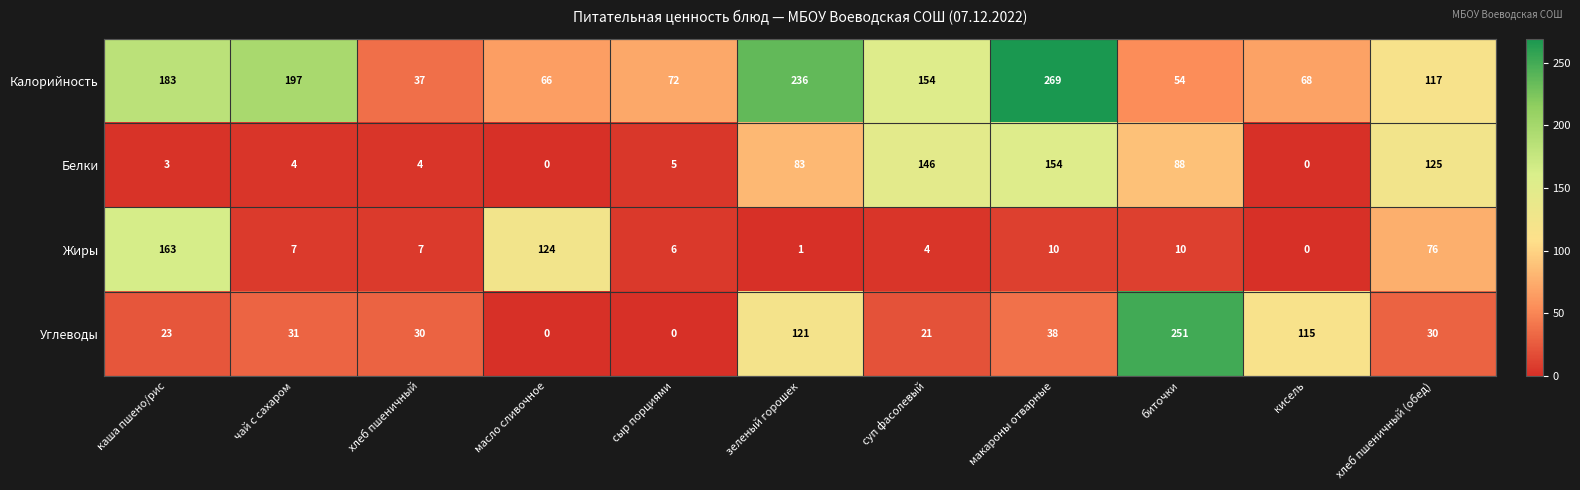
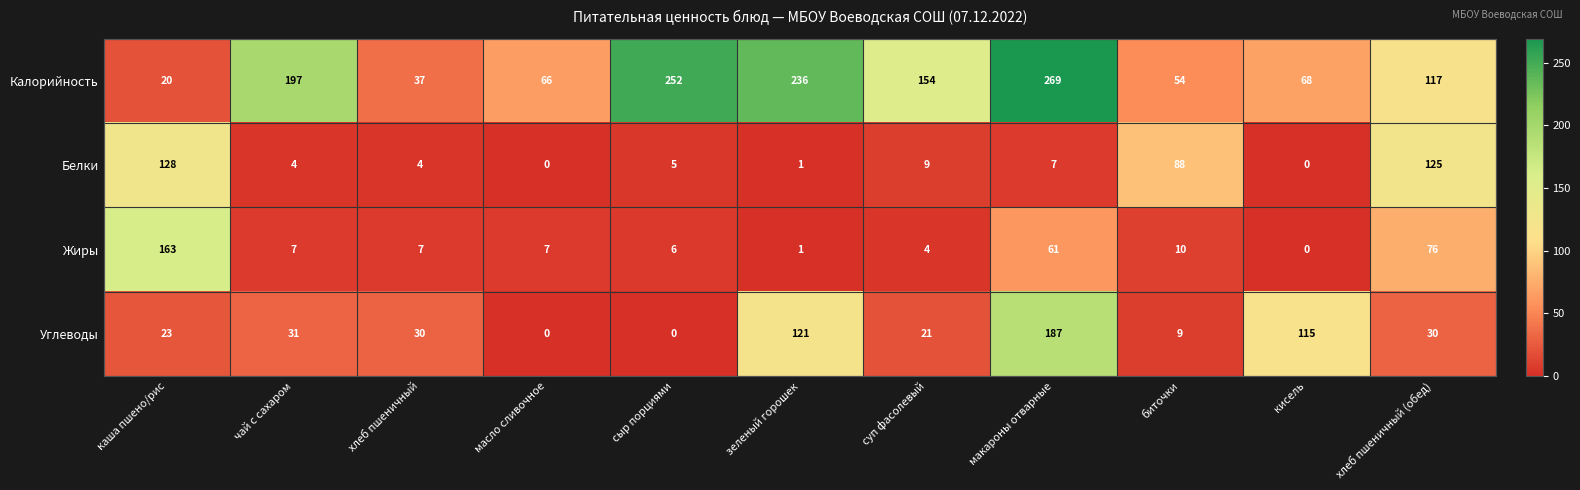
  {
    "Калорийность": {
-     "каша пшено/рис": 183,
+     "каша пшено/рис": 20,
      "чай с сахаром": 197,
      "хлеб пшеничный": 37,
      "масло сливочное": 66,
-     "сыр порциями": 72,
+     "сыр порциями": 252,
      "зеленый горошек": 236,
      "суп фасолевый": 154,
      "макароны отварные": 269,
      "биточки": 54,
      "кисель": 68,
      "хлеб пшеничный (обед)": 117
    },
    "Белки": {
-     "каша пшено/рис": 3,
+     "каша пшено/рис": 128,
      "чай с сахаром": 4,
      "хлеб пшеничный": 4,
      "масло сливочное": 0,
      "сыр порциями": 5,
-     "зеленый горошек": 83,
-     "суп фасолевый": 146,
-     "макароны отварные": 154,
+     "зеленый горошек": 1,
+     "суп фасолевый": 9,
+     "макароны отварные": 7,
      "биточки": 88,
      "кисель": 0,
      "хлеб пшеничный (обед)": 125
    },
    "Жиры": {
      "каша пшено/рис": 163,
      "чай с сахаром": 7,
      "хлеб пшеничный": 7,
-     "масло сливочное": 124,
+     "масло сливочное": 7,
      "сыр порциями": 6,
      "зеленый горошек": 1,
      "суп фасолевый": 4,
-     "макароны отварные": 10,
+     "макароны отварные": 61,
      "биточки": 10,
      "кисель": 0,
      "хлеб пшеничный (обед)": 76
    },
    "Углеводы": {
      "каша пшено/рис": 23,
      "чай с сахаром": 31,
      "хлеб пшеничный": 30,
      "масло сливочное": 0,
      "сыр порциями": 0,
      "зеленый горошек": 121,
      "суп фасолевый": 21,
-     "макароны отварные": 38,
-     "биточки": 251,
+     "макароны отварные": 187,
+     "биточки": 9,
      "кисель": 115,
      "хлеб пшеничный (обед)": 30
    }
  }
